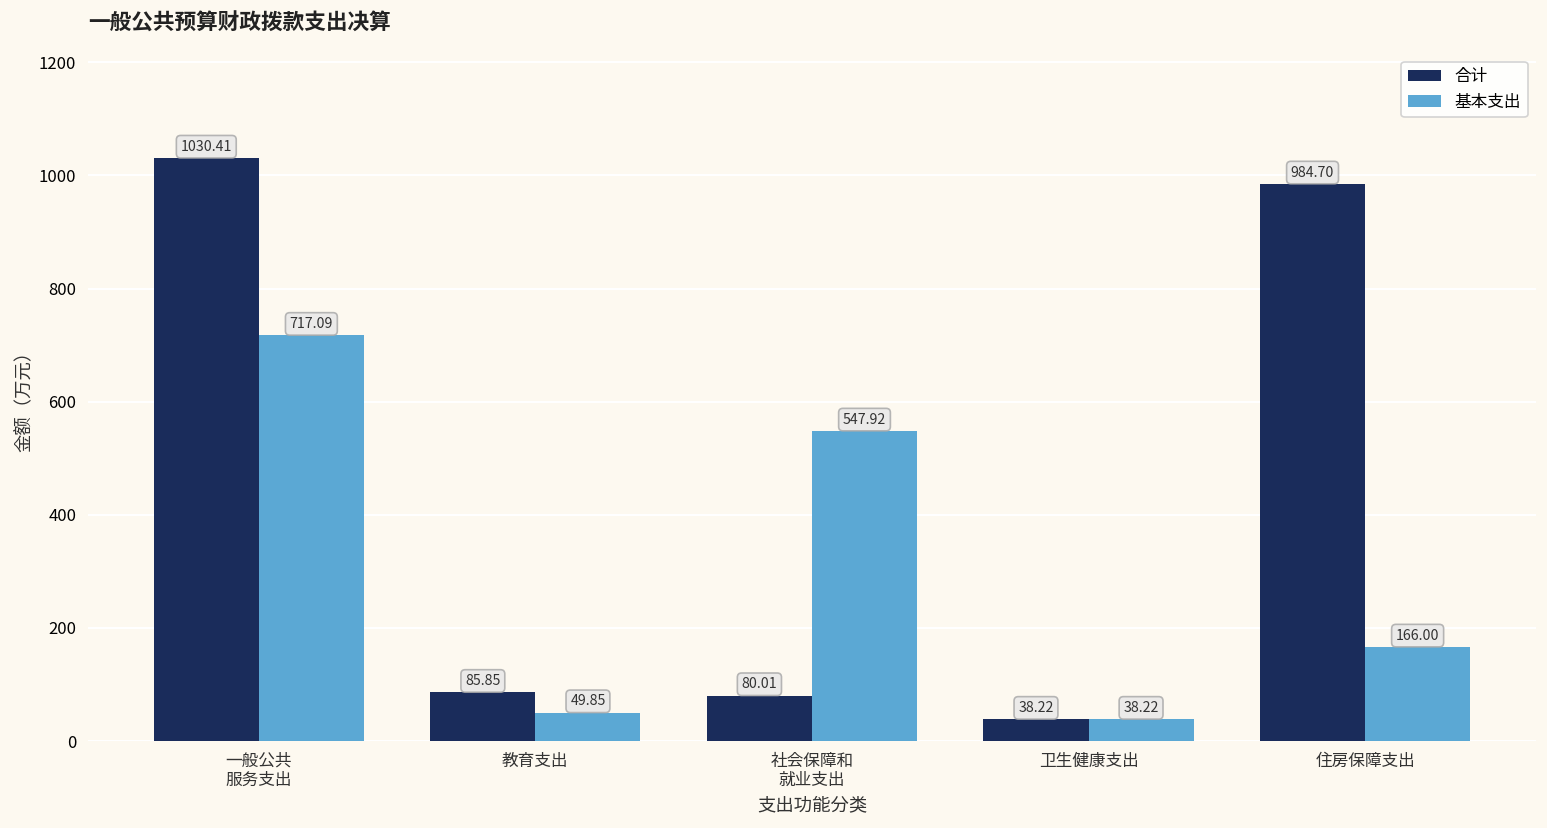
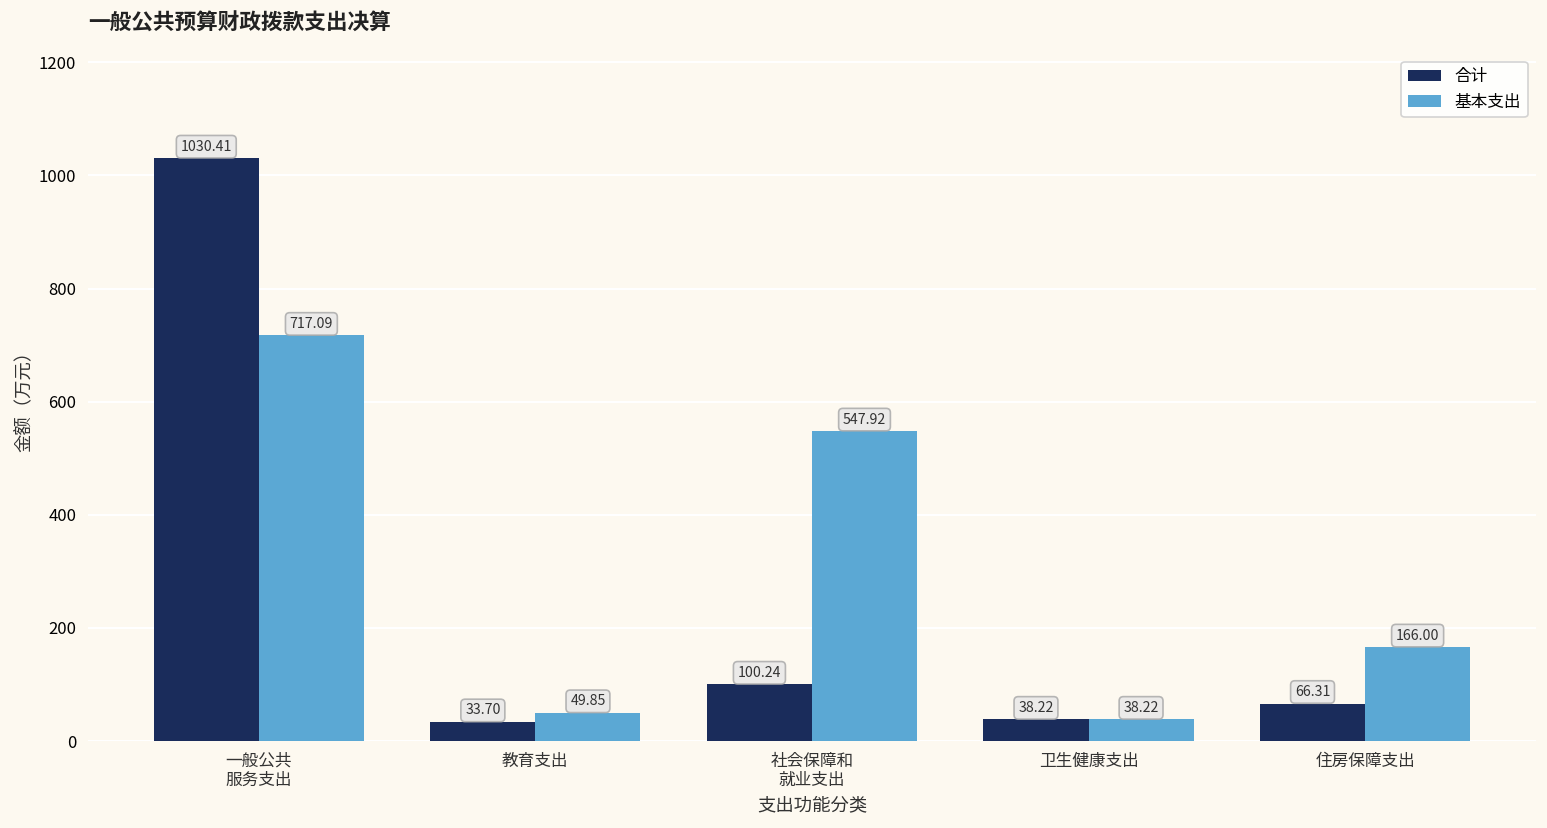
  {
    "合计": {
-     "教育支出": 85.85,
-     "社会保障和 就业支出": 80.01,
-     "住房保障支出": 984.70
+     "教育支出": 33.70,
+     "社会保障和 就业支出": 100.24,
+     "住房保障支出": 66.31
    }
  }
